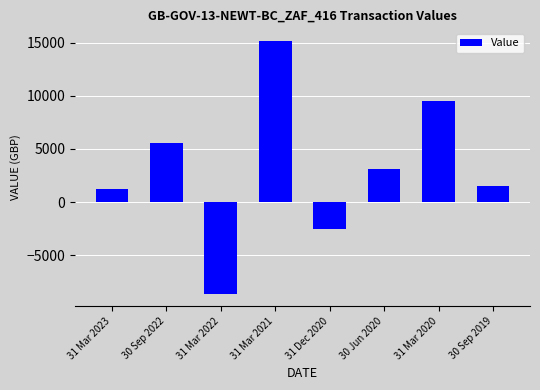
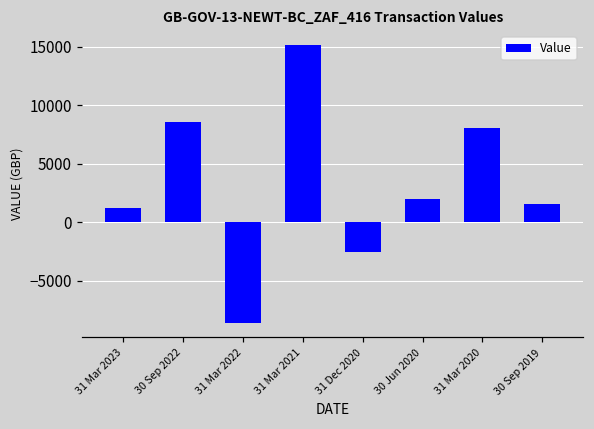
  {
    "31 Mar 2023": 1300,
-   "30 Sep 2022": 5600,
+   "30 Sep 2022": 8600,
    "31 Mar 2022": -8600,
    "31 Mar 2021": 15200,
    "31 Dec 2020": -2600,
-   "30 Jun 2020": 3100,
-   "31 Mar 2020": 9500,
+   "30 Jun 2020": 2000,
+   "31 Mar 2020": 8000,
    "30 Sep 2019": 1600
  }
